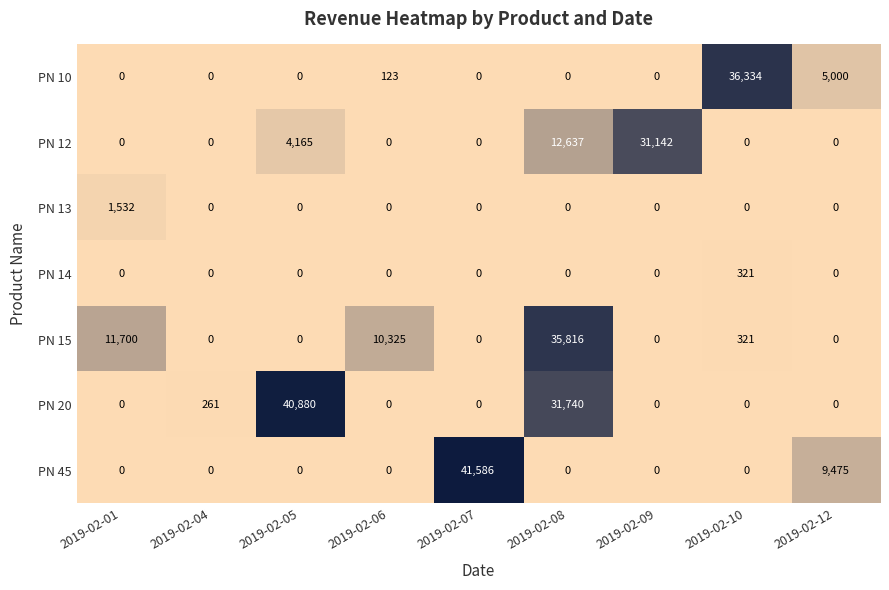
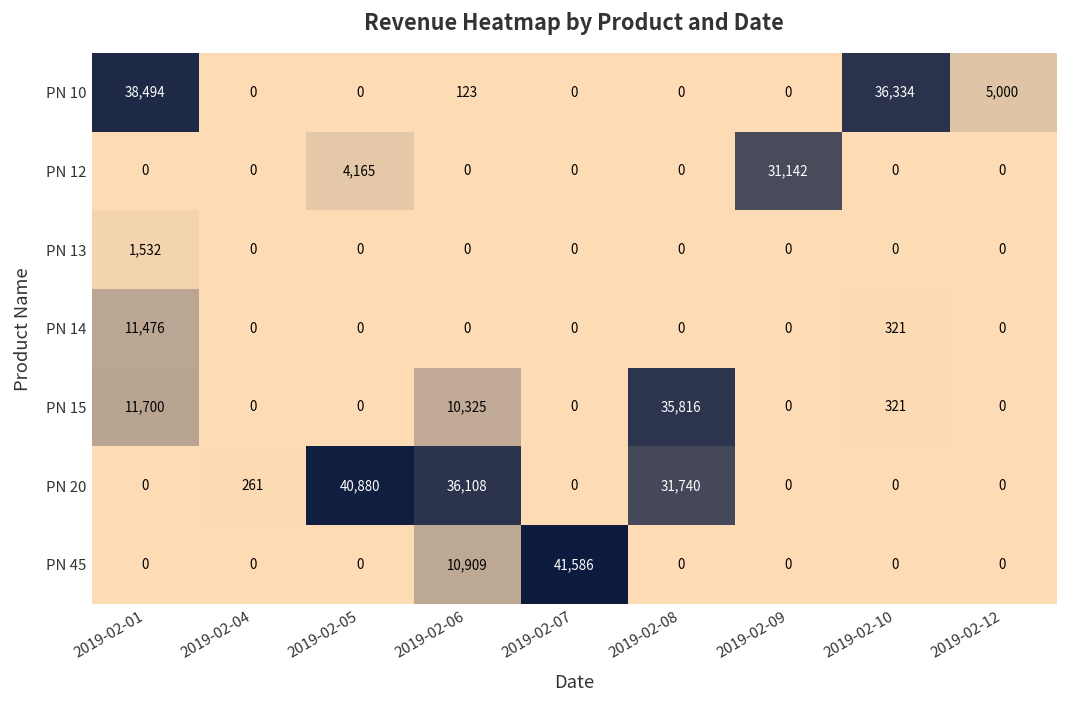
  {
    "PN 10": {
-     "2019-02-01": "0",
+     "2019-02-01": "38,494",
      "2019-02-04": "0",
      "2019-02-05": "0",
      "2019-02-06": "123",
      "2019-02-07": "0",
      "2019-02-08": "0",
      "2019-02-09": "0",
      "2019-02-10": "36,334",
      "2019-02-12": "5,000"
    },
    "PN 12": {
      "2019-02-01": "0",
      "2019-02-04": "0",
      "2019-02-05": "4,165",
      "2019-02-06": "0",
      "2019-02-07": "0",
-     "2019-02-08": "12,637",
+     "2019-02-08": "0",
      "2019-02-09": "31,142",
      "2019-02-10": "0",
      "2019-02-12": "0"
    },
    "PN 13": {
      "2019-02-01": "1,532",
      "2019-02-04": "0",
      "2019-02-05": "0",
      "2019-02-06": "0",
      "2019-02-07": "0",
      "2019-02-08": "0",
      "2019-02-09": "0",
      "2019-02-10": "0",
      "2019-02-12": "0"
    },
    "PN 14": {
-     "2019-02-01": "0",
+     "2019-02-01": "11,476",
      "2019-02-04": "0",
      "2019-02-05": "0",
      "2019-02-06": "0",
      "2019-02-07": "0",
      "2019-02-08": "0",
      "2019-02-09": "0",
      "2019-02-10": "321",
      "2019-02-12": "0"
    },
    "PN 15": {
      "2019-02-01": "11,700",
      "2019-02-04": "0",
      "2019-02-05": "0",
      "2019-02-06": "10,325",
      "2019-02-07": "0",
      "2019-02-08": "35,816",
      "2019-02-09": "0",
      "2019-02-10": "321",
      "2019-02-12": "0"
    },
    "PN 20": {
      "2019-02-01": "0",
      "2019-02-04": "261",
      "2019-02-05": "40,880",
-     "2019-02-06": "0",
+     "2019-02-06": "36,108",
      "2019-02-07": "0",
      "2019-02-08": "31,740",
      "2019-02-09": "0",
      "2019-02-10": "0",
      "2019-02-12": "0"
    },
    "PN 45": {
      "2019-02-01": "0",
      "2019-02-04": "0",
      "2019-02-05": "0",
-     "2019-02-06": "0",
+     "2019-02-06": "10,909",
      "2019-02-07": "41,586",
      "2019-02-08": "0",
      "2019-02-09": "0",
      "2019-02-10": "0",
-     "2019-02-12": "9,475"
+     "2019-02-12": "0"
    }
  }
